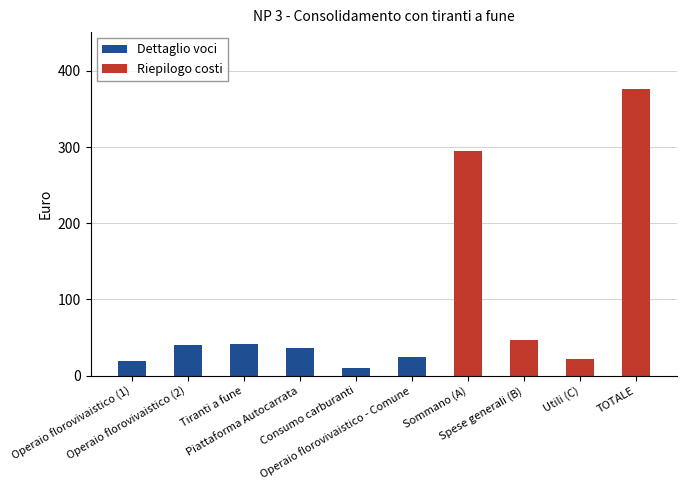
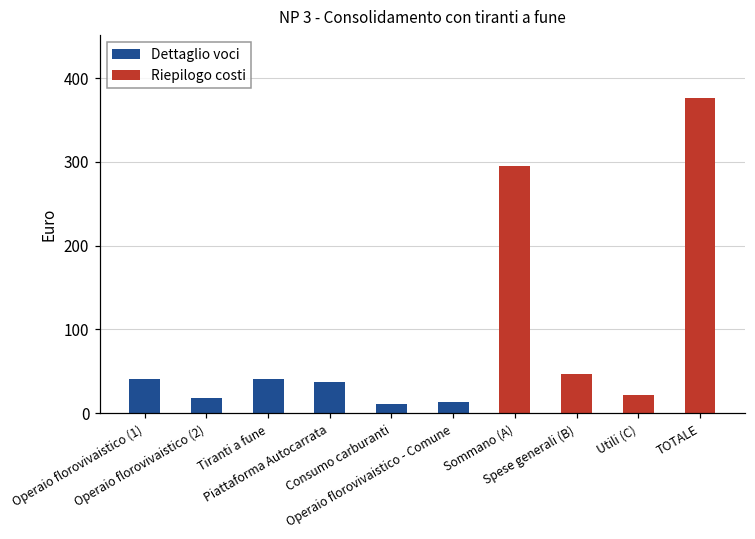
  {
    "Dettaglio voci": {
-     "Operaio florovivaistico (1)": 20,
-     "Operaio florovivaistico (2)": 40,
+     "Operaio florovivaistico (1)": 40,
+     "Operaio florovivaistico (2)": 20,
      "Tiranti a fune": 40,
      "Piattaforma Autocarrata": 40,
      "Consumo carburanti": 10,
-     "Operaio florovivaistico - Comune": 20
+     "Operaio florovivaistico - Comune": 10
    },
    "Riepilogo costi": {
      "Sommano (A)": 290,
      "Spese generali (B)": 50,
      "Utili (C)": 20,
      "TOTALE": 380
    }
  }
